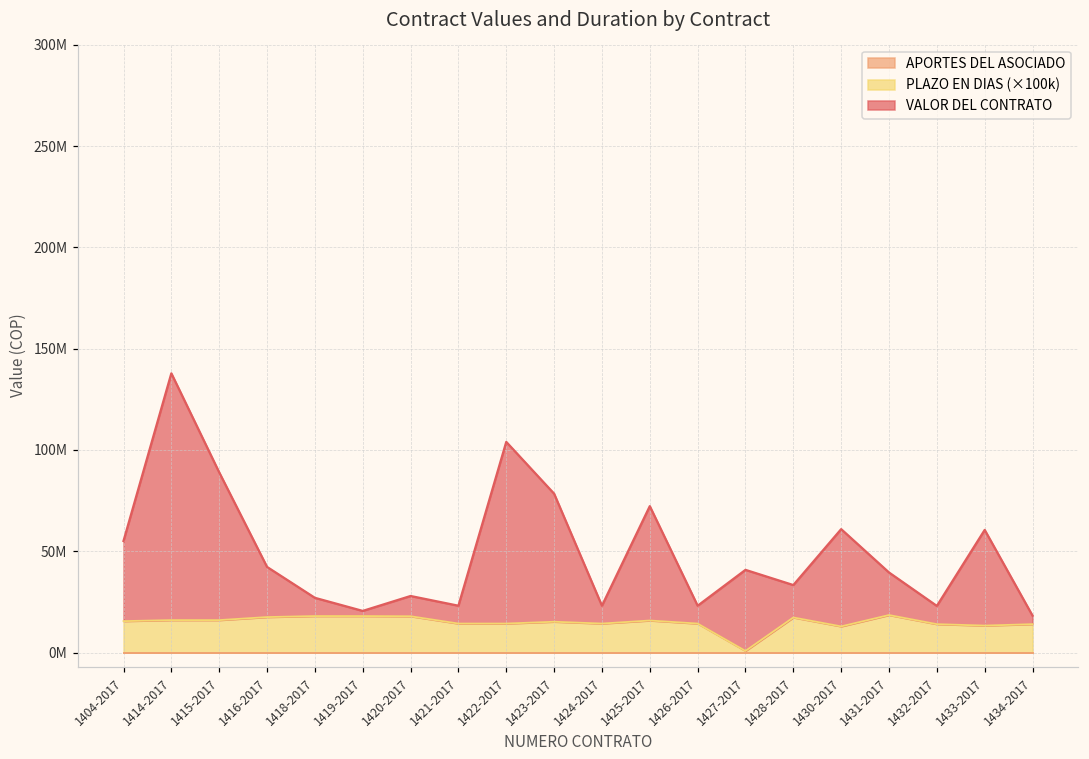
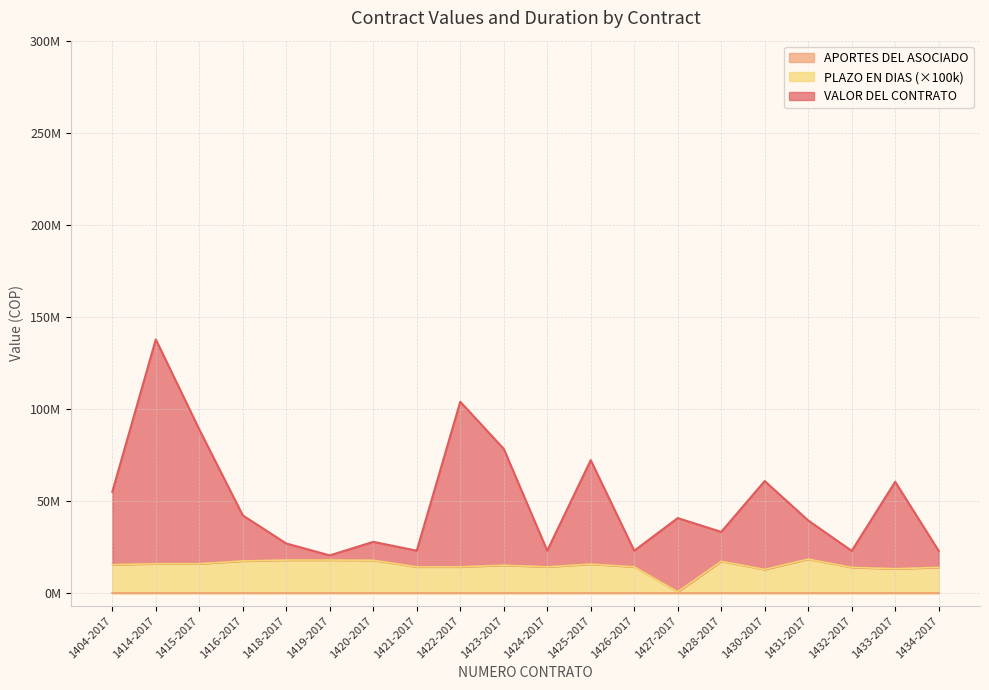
  {
    "VALOR DEL CONTRATO": {
      "1404-2017": 40000000,
      "1414-2017": 122000000,
      "1415-2017": 73000000,
      "1416-2017": 25000000,
      "1418-2017": 9000000,
      "1419-2017": 3000000,
      "1420-2017": 10000000,
      "1421-2017": 9000000,
      "1422-2017": 90000000,
      "1423-2017": 63000000,
      "1424-2017": 9000000,
      "1425-2017": 56000000,
      "1426-2017": 9000000,
      "1427-2017": 40000000,
      "1428-2017": 16000000,
      "1430-2017": 48000000,
      "1431-2017": 21000000,
      "1432-2017": 9000000,
      "1433-2017": 47000000,
-     "1434-2017": 4000000
+     "1434-2017": 9000000
    }
  }
